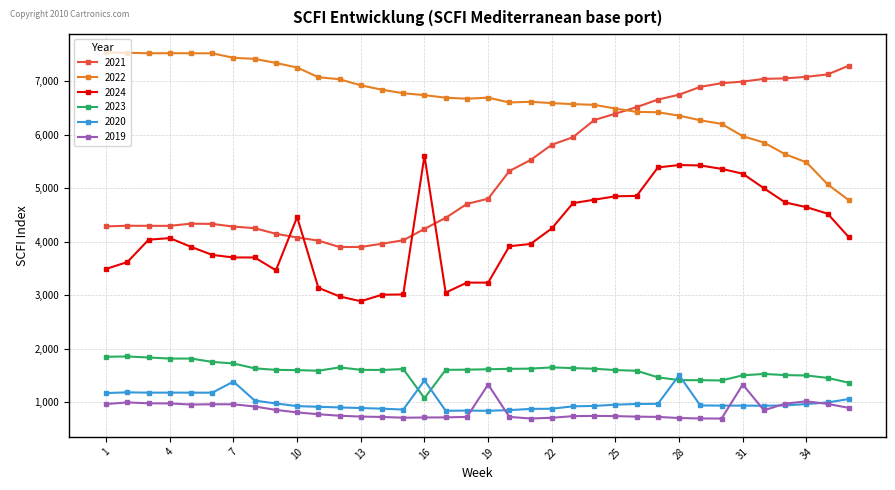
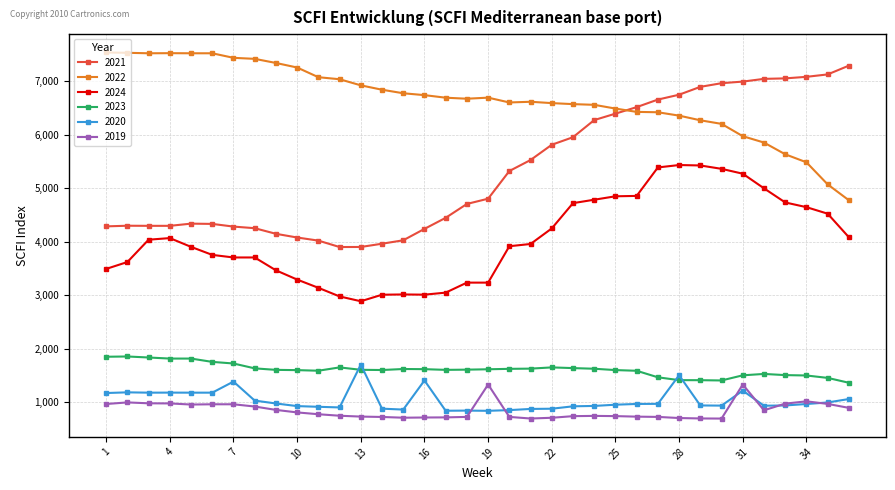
  {
    "2024": {
      "1": "3,500",
      "4": "4,100",
      "7": "3,700",
-     "10": "4,500",
+     "10": "3,300",
      "13": "2,900",
-     "16": "5,600",
+     "16": "3,000",
      "19": "3,200",
      "22": "4,200",
      "25": "4,800",
      "28": "5,400",
      "31": "5,300",
      "34": "4,600"
    },
    "2023": {
      "1": "1,900",
      "4": "1,800",
      "7": "1,700",
      "10": "1,600",
      "13": "1,600",
-     "16": "1,100",
+     "16": "1,600",
      "19": "1,600",
      "22": "1,700",
      "25": "1,600",
      "28": "1,400",
      "31": "1,500",
      "34": "1,500"
    },
    "2020": {
      "1": "1,200",
      "4": "1,200",
      "7": "1,400",
      "10": "900",
-     "13": "900",
+     "13": "1,700",
      "16": "1,400",
      "19": "800",
      "22": "900",
      "25": "1,000",
      "28": "1,500",
-     "31": "900",
+     "31": "1,200",
      "34": "1,000"
    },
    "2019": {
      "1": "1,000",
      "4": "1,000",
      "7": "1,000",
      "10": "800",
      "13": "700",
      "16": "700",
      "19": "1,300",
      "22": "700",
      "25": "700",
      "28": "700",
      "31": "1,300",
      "34": "1,000"
    }
  }
